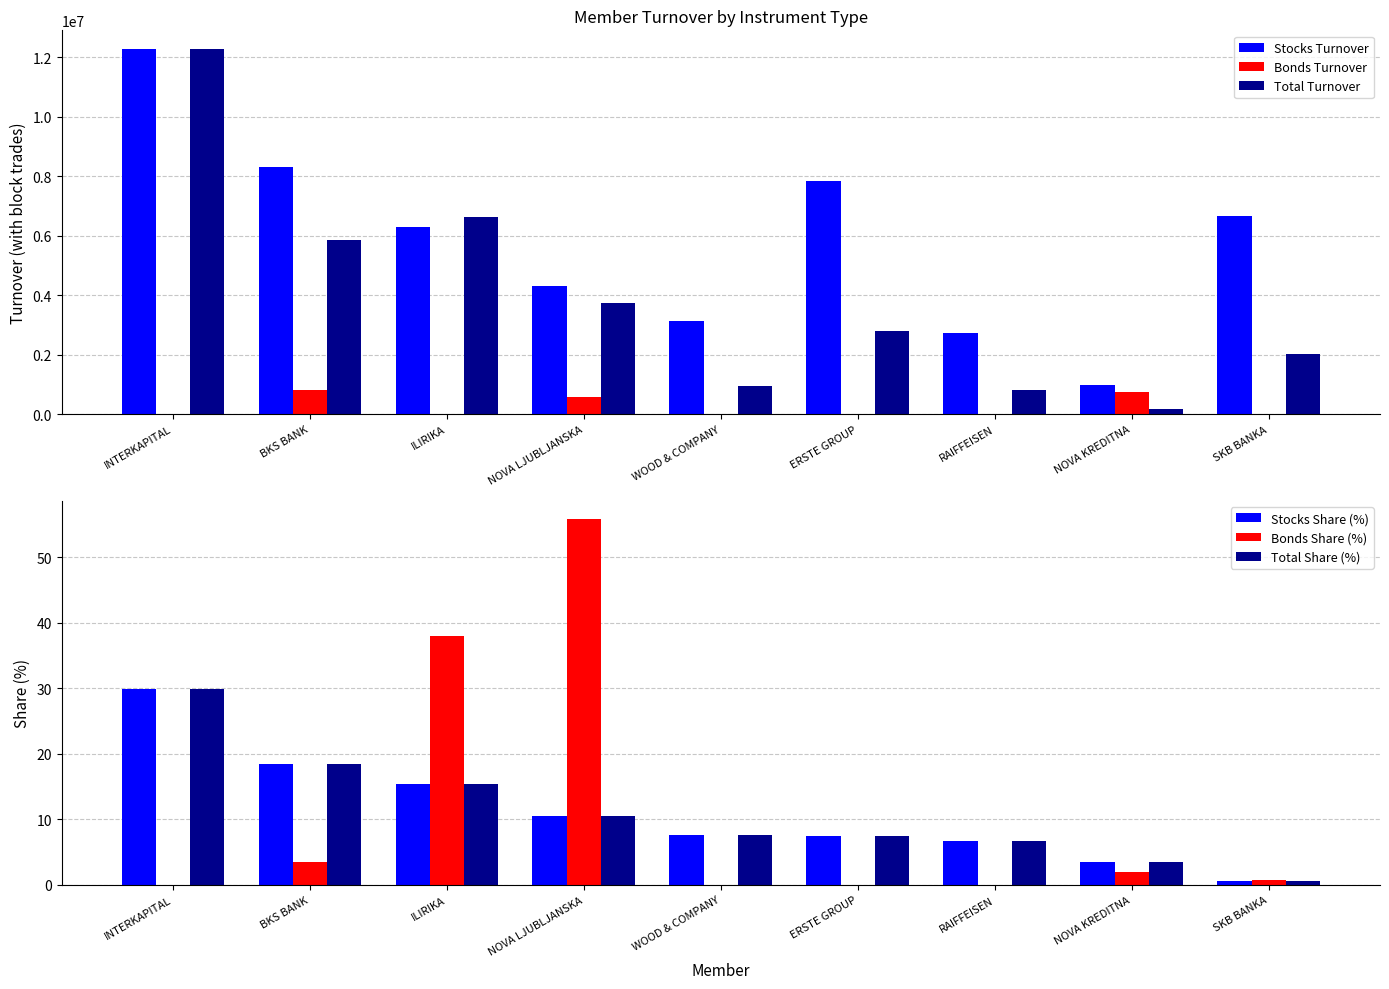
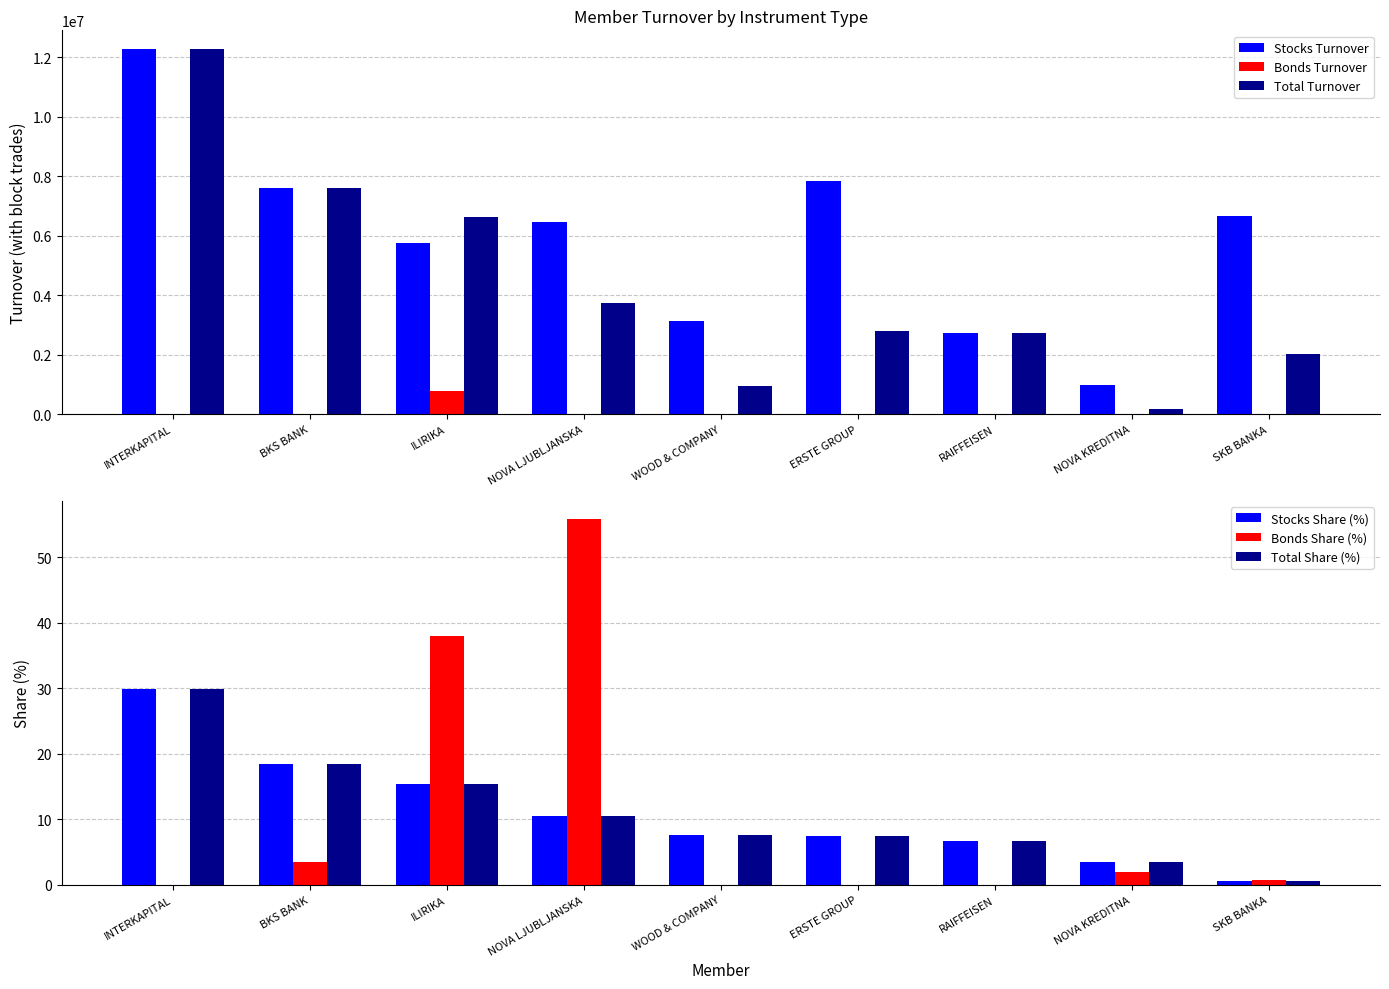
  {
    "Member Turnover by Instrument Type": {
      "Stocks Turnover": {
        "INTERKAPITAL": 12300000,
-       "BKS BANK": 8300000,
-       "ILIRIKA": 6300000,
-       "NOVA LJUBLJANSKA": 4300000,
+       "BKS BANK": 7600000,
+       "ILIRIKA": 5800000,
+       "NOVA LJUBLJANSKA": 6500000,
        "WOOD & COMPANY": 3100000,
        "ERSTE GROUP": 7800000,
        "RAIFFEISEN": 2700000,
        "NOVA KREDITNA": 1000000,
        "SKB BANKA": 6700000
      },
      "Bonds Turnover": {
        "INTERKAPITAL": 0,
-       "BKS BANK": 800000,
-       "ILIRIKA": 0,
-       "NOVA LJUBLJANSKA": 600000,
+       "BKS BANK": 0,
+       "ILIRIKA": 800000,
+       "NOVA LJUBLJANSKA": 0,
        "WOOD & COMPANY": 0,
        "ERSTE GROUP": 0,
        "RAIFFEISEN": 0,
-       "NOVA KREDITNA": 700000
+       "NOVA KREDITNA": 0
      },
      "Total Turnover": {
        "INTERKAPITAL": 12300000,
-       "BKS BANK": 5900000,
+       "BKS BANK": 7600000,
        "ILIRIKA": 6600000,
        "NOVA LJUBLJANSKA": 3700000,
        "WOOD & COMPANY": 1000000,
        "ERSTE GROUP": 2800000,
-       "RAIFFEISEN": 800000,
+       "RAIFFEISEN": 2700000,
        "NOVA KREDITNA": 200000,
        "SKB BANKA": 2000000
      }
    }
  }
